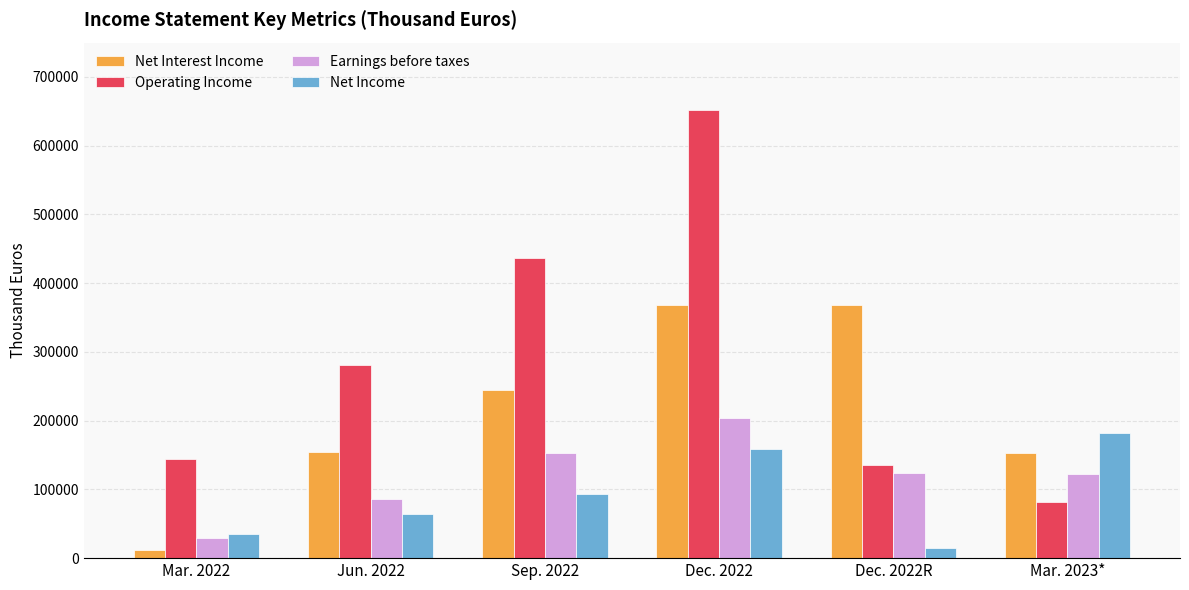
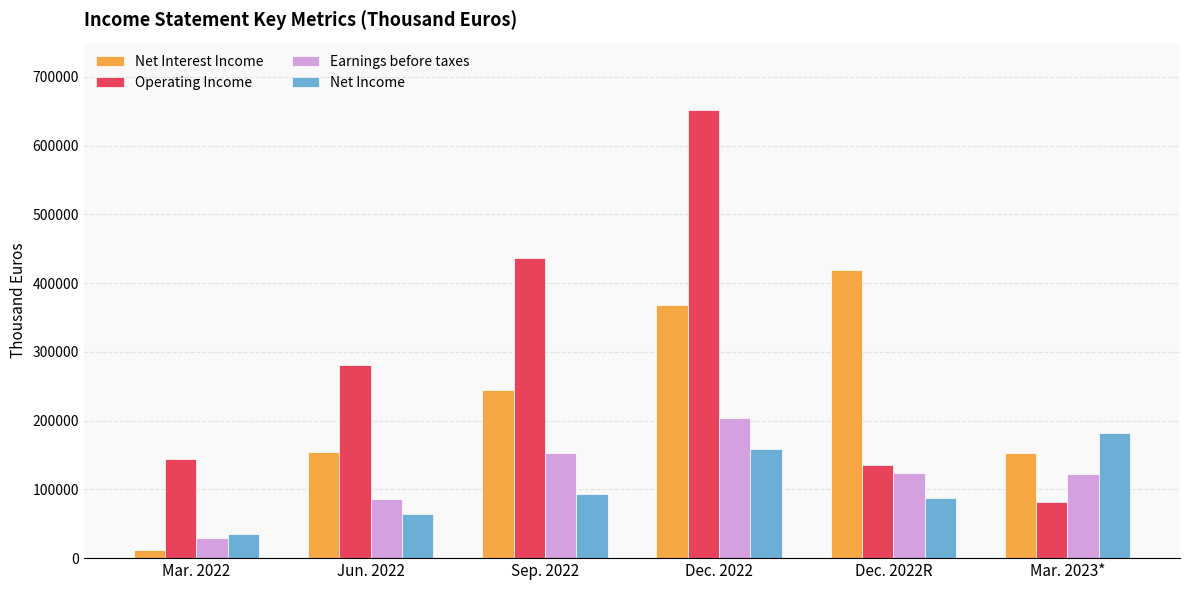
  {
    "Net Interest Income": {
      "Mar. 2022": 10000,
      "Jun. 2022": 150000,
      "Sep. 2022": 240000,
      "Dec. 2022": 370000,
-     "Dec. 2022R": 370000,
+     "Dec. 2022R": 420000,
      "Mar. 2023*": 150000
    },
    "Operating Income": {
      "Mar. 2022": 140000,
      "Jun. 2022": 280000,
      "Sep. 2022": 440000,
      "Dec. 2022": 650000,
      "Dec. 2022R": 130000,
      "Mar. 2023*": 80000
    },
    "Earnings before taxes": {
      "Mar. 2022": 30000,
      "Jun. 2022": 90000,
      "Sep. 2022": 150000,
      "Dec. 2022": 200000,
      "Dec. 2022R": 120000,
      "Mar. 2023*": 120000
    },
    "Net Income": {
      "Mar. 2022": 40000,
      "Jun. 2022": 60000,
      "Sep. 2022": 90000,
      "Dec. 2022": 160000,
-     "Dec. 2022R": 10000,
+     "Dec. 2022R": 90000,
      "Mar. 2023*": 180000
    }
  }
